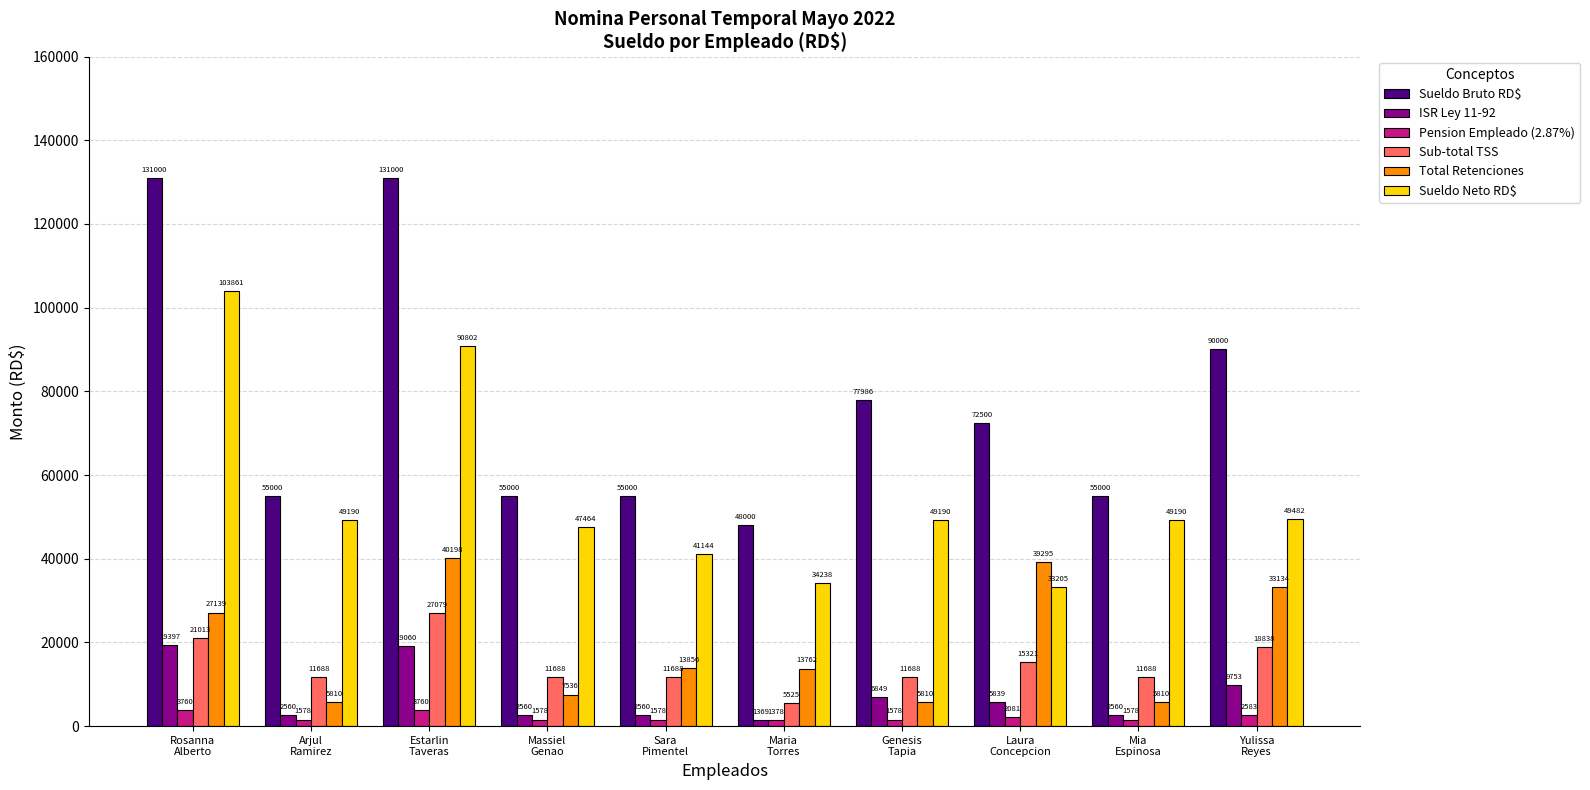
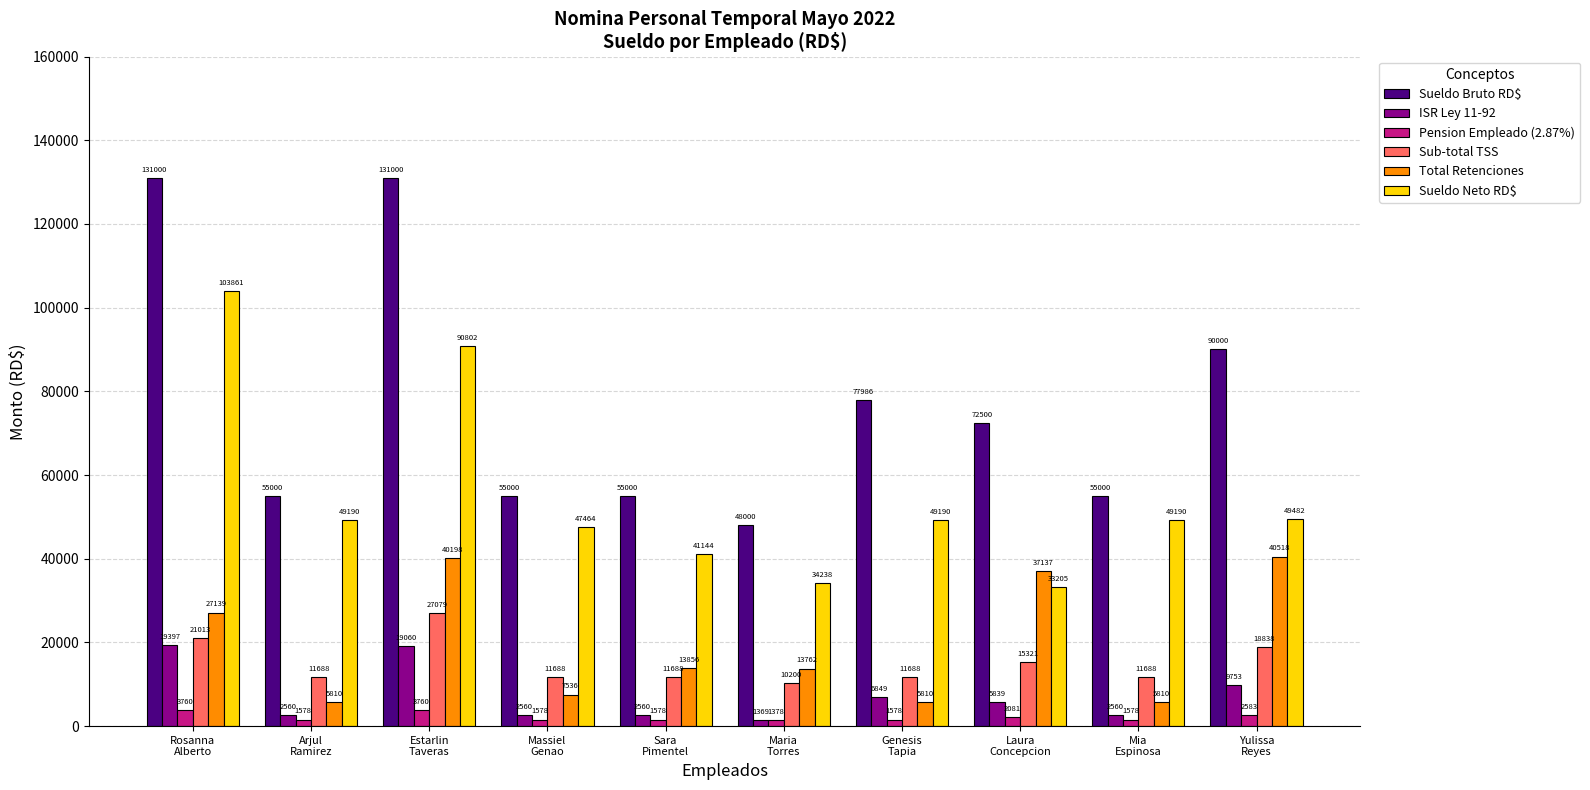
  {
    "Sueldo Bruto RD$": {
      "Rosanna Alberto": 131000,
      "Arjul Ramirez": 55000,
      "Estarlin Taveras": 131000,
      "Massiel Genao": 55000,
      "Sara Pimentel": 55000,
      "Maria Torres": 48000,
      "Genesis Tapia": 77986,
      "Laura Concepcion": 72500,
      "Mia Espinosa": 55000,
      "Yulissa Reyes": 90000
    },
    "ISR Ley 11-92": {
      "Rosanna Alberto": 19397,
      "Arjul Ramirez": 2560,
      "Estarlin Taveras": 19060,
      "Massiel Genao": 2560,
      "Sara Pimentel": 2560,
      "Maria Torres": 1369,
      "Genesis Tapia": 6849,
      "Laura Concepcion": 5839,
      "Mia Espinosa": 2560,
      "Yulissa Reyes": 9753
    },
    "Pension Empleado (2.87%)": {
      "Rosanna Alberto": 3760,
      "Arjul Ramirez": 1578,
      "Estarlin Taveras": 3760,
      "Massiel Genao": 1578,
      "Sara Pimentel": 1578,
      "Maria Torres": 1378,
      "Genesis Tapia": 1578,
      "Laura Concepcion": 2081,
      "Mia Espinosa": 1578,
      "Yulissa Reyes": 2583
    },
    "Sub-total TSS": {
      "Rosanna Alberto": 21013,
      "Arjul Ramirez": 11688,
      "Estarlin Taveras": 27079,
      "Massiel Genao": 11688,
      "Sara Pimentel": 11688,
-     "Maria Torres": 5525,
+     "Maria Torres": 10200,
      "Genesis Tapia": 11688,
      "Laura Concepcion": 15321,
      "Mia Espinosa": 11688,
      "Yulissa Reyes": 18838
    },
    "Total Retenciones": {
      "Rosanna Alberto": 27139,
      "Arjul Ramirez": 5810,
      "Estarlin Taveras": 40198,
      "Massiel Genao": 7536,
      "Sara Pimentel": 13856,
      "Maria Torres": 13762,
      "Genesis Tapia": 5810,
-     "Laura Concepcion": 39295,
+     "Laura Concepcion": 37137,
      "Mia Espinosa": 5810,
-     "Yulissa Reyes": 33134
+     "Yulissa Reyes": 40518
    },
    "Sueldo Neto RD$": {
      "Rosanna Alberto": 103861,
      "Arjul Ramirez": 49190,
      "Estarlin Taveras": 90802,
      "Massiel Genao": 47464,
      "Sara Pimentel": 41144,
      "Maria Torres": 34238,
      "Genesis Tapia": 49190,
      "Laura Concepcion": 33205,
      "Mia Espinosa": 49190,
      "Yulissa Reyes": 49482
    }
  }
